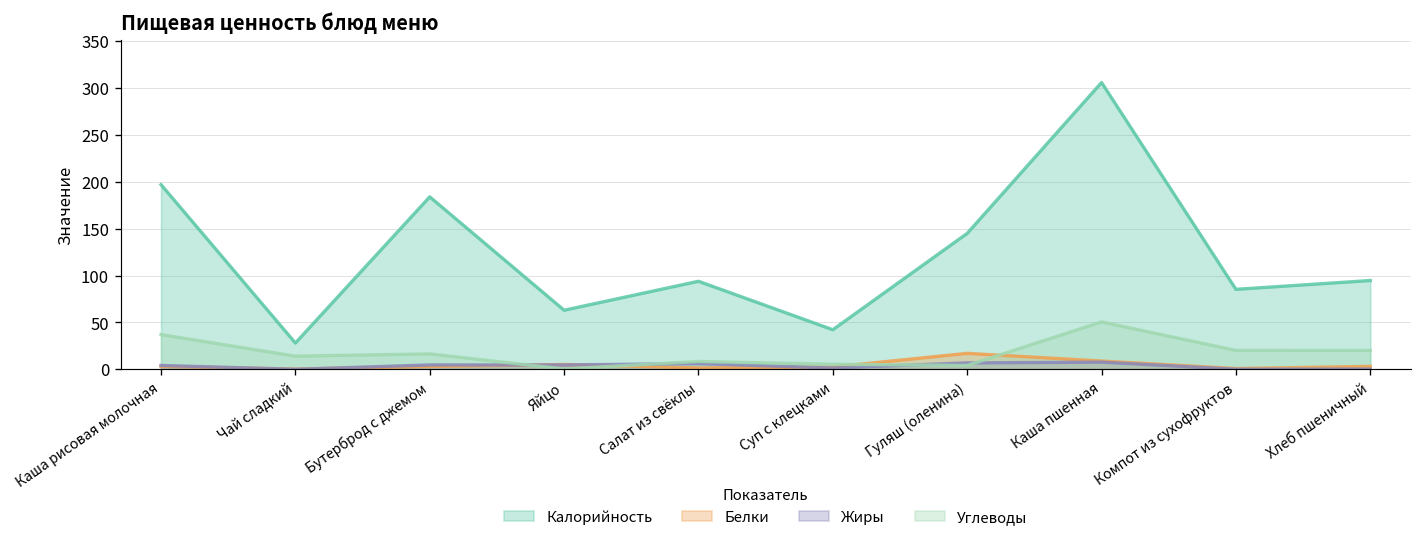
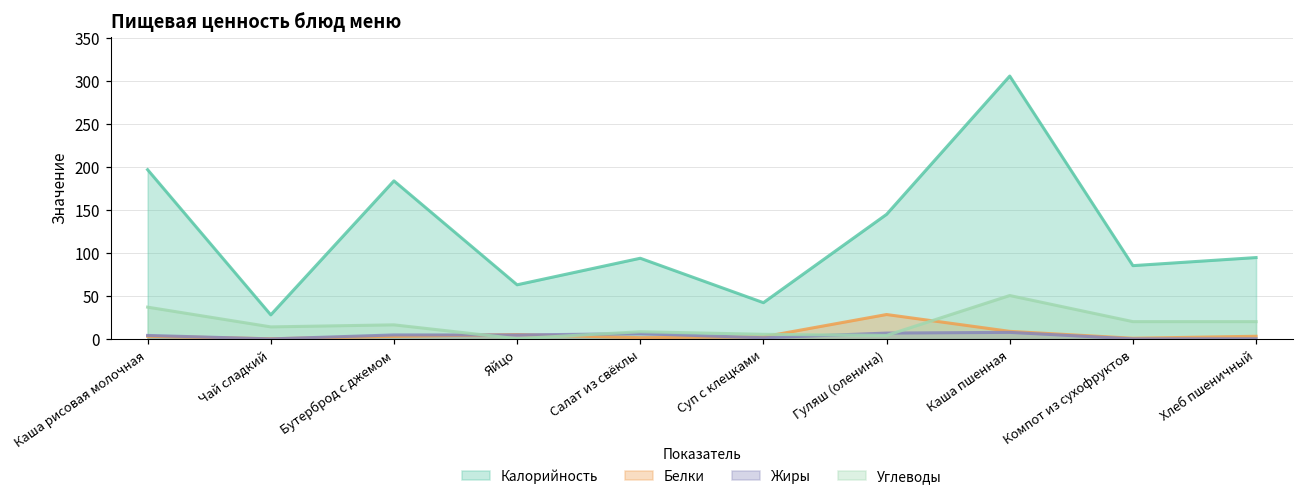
  {
    "Белки": {
      "Салат из свёклы": 0,
-     "Гуляш (оленина)": 20
+     "Гуляш (оленина)": 30
    }
  }
